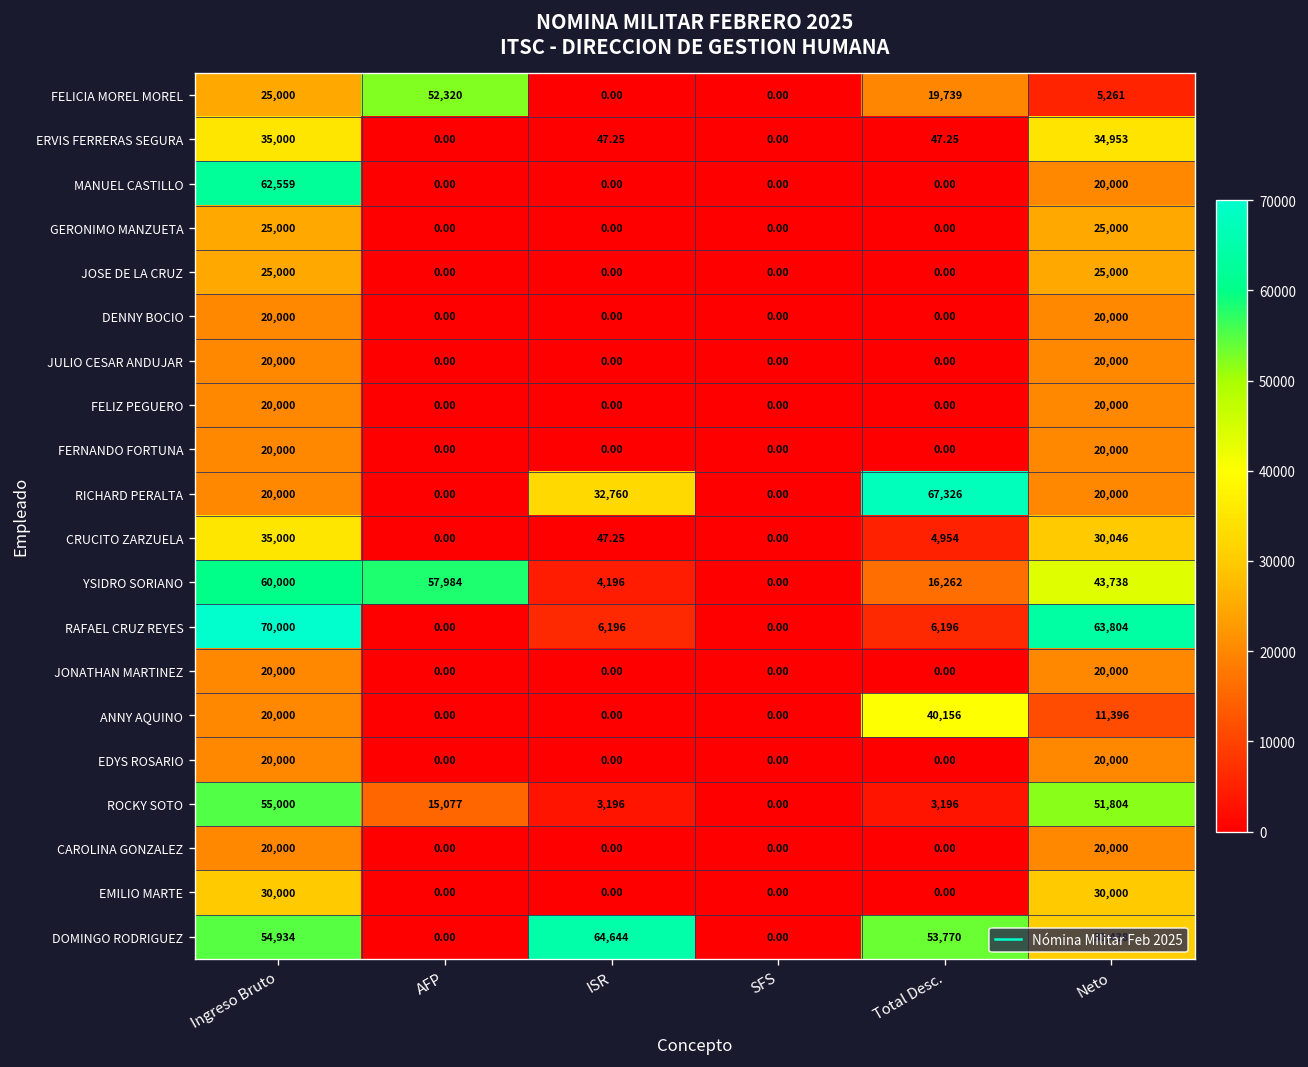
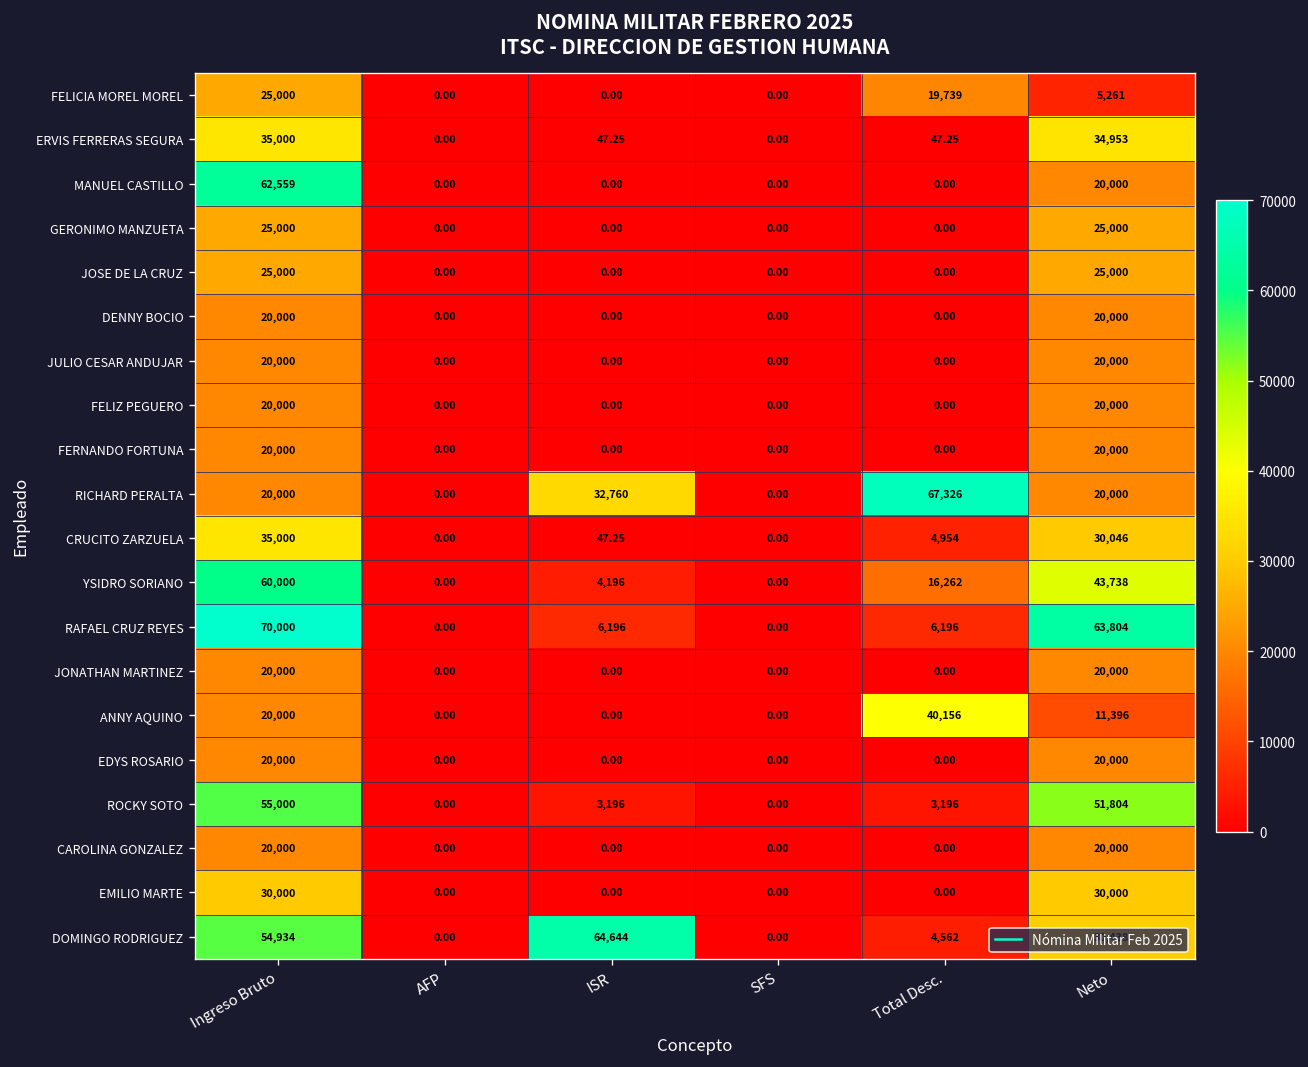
  {
    "FELICIA MOREL MOREL": {
      "Ingreso Bruto": "25,000",
-     "AFP": "52,320",
+     "AFP": "0.00",
      "ISR": "0.00",
      "SFS": "0.00",
      "Total Desc.": "19,739",
      "Neto": "5,261"
    },
    "ERVIS FERRERAS SEGURA": {
      "Ingreso Bruto": "35,000",
      "AFP": "0.00",
      "ISR": "47.25",
      "SFS": "0.00",
      "Total Desc.": "47.25",
      "Neto": "34,953"
    },
    "MANUEL CASTILLO": {
      "Ingreso Bruto": "62,559",
      "AFP": "0.00",
      "ISR": "0.00",
      "SFS": "0.00",
      "Total Desc.": "0.00",
      "Neto": "20,000"
    },
    "GERONIMO MANZUETA": {
      "Ingreso Bruto": "25,000",
      "AFP": "0.00",
      "ISR": "0.00",
      "SFS": "0.00",
      "Total Desc.": "0.00",
      "Neto": "25,000"
    },
    "JOSE DE LA CRUZ": {
      "Ingreso Bruto": "25,000",
      "AFP": "0.00",
      "ISR": "0.00",
      "SFS": "0.00",
      "Total Desc.": "0.00",
      "Neto": "25,000"
    },
    "DENNY BOCIO": {
      "Ingreso Bruto": "20,000",
      "AFP": "0.00",
      "ISR": "0.00",
      "SFS": "0.00",
      "Total Desc.": "0.00",
      "Neto": "20,000"
    },
    "JULIO CESAR ANDUJAR": {
      "Ingreso Bruto": "20,000",
      "AFP": "0.00",
      "ISR": "0.00",
      "SFS": "0.00",
      "Total Desc.": "0.00",
      "Neto": "20,000"
    },
    "FELIZ PEGUERO": {
      "Ingreso Bruto": "20,000",
      "AFP": "0.00",
      "ISR": "0.00",
      "SFS": "0.00",
      "Total Desc.": "0.00",
      "Neto": "20,000"
    },
    "FERNANDO FORTUNA": {
      "Ingreso Bruto": "20,000",
      "AFP": "0.00",
      "ISR": "0.00",
      "SFS": "0.00",
      "Total Desc.": "0.00",
      "Neto": "20,000"
    },
    "RICHARD PERALTA": {
      "Ingreso Bruto": "20,000",
      "AFP": "0.00",
      "ISR": "32,760",
      "SFS": "0.00",
      "Total Desc.": "67,326",
      "Neto": "20,000"
    },
    "CRUCITO ZARZUELA": {
      "Ingreso Bruto": "35,000",
      "AFP": "0.00",
      "ISR": "47.25",
      "SFS": "0.00",
      "Total Desc.": "4,954",
      "Neto": "30,046"
    },
    "YSIDRO SORIANO": {
      "Ingreso Bruto": "60,000",
-     "AFP": "57,984",
+     "AFP": "0.00",
      "ISR": "4,196",
      "SFS": "0.00",
      "Total Desc.": "16,262",
      "Neto": "43,738"
    },
    "RAFAEL CRUZ REYES": {
      "Ingreso Bruto": "70,000",
      "AFP": "0.00",
      "ISR": "6,196",
      "SFS": "0.00",
      "Total Desc.": "6,196",
      "Neto": "63,804"
    },
    "JONATHAN MARTINEZ": {
      "Ingreso Bruto": "20,000",
      "AFP": "0.00",
      "ISR": "0.00",
      "SFS": "0.00",
      "Total Desc.": "0.00",
      "Neto": "20,000"
    },
    "ANNY AQUINO": {
      "Ingreso Bruto": "20,000",
      "AFP": "0.00",
      "ISR": "0.00",
      "SFS": "0.00",
      "Total Desc.": "40,156",
      "Neto": "11,396"
    },
    "EDYS ROSARIO": {
      "Ingreso Bruto": "20,000",
      "AFP": "0.00",
      "ISR": "0.00",
      "SFS": "0.00",
      "Total Desc.": "0.00",
      "Neto": "20,000"
    },
    "ROCKY SOTO": {
      "Ingreso Bruto": "55,000",
-     "AFP": "15,077",
+     "AFP": "0.00",
      "ISR": "3,196",
      "SFS": "0.00",
      "Total Desc.": "3,196",
      "Neto": "51,804"
    },
    "CAROLINA GONZALEZ": {
      "Ingreso Bruto": "20,000",
      "AFP": "0.00",
      "ISR": "0.00",
      "SFS": "0.00",
      "Total Desc.": "0.00",
      "Neto": "20,000"
    },
    "EMILIO MARTE": {
      "Ingreso Bruto": "30,000",
      "AFP": "0.00",
      "ISR": "0.00",
      "SFS": "0.00",
      "Total Desc.": "0.00",
      "Neto": "30,000"
    },
    "DOMINGO RODRIGUEZ": {
      "Ingreso Bruto": "54,934",
      "AFP": "0.00",
      "ISR": "64,644",
      "SFS": "0.00",
-     "Total Desc.": "53,770"
+     "Total Desc.": "4,562"
    }
  }
